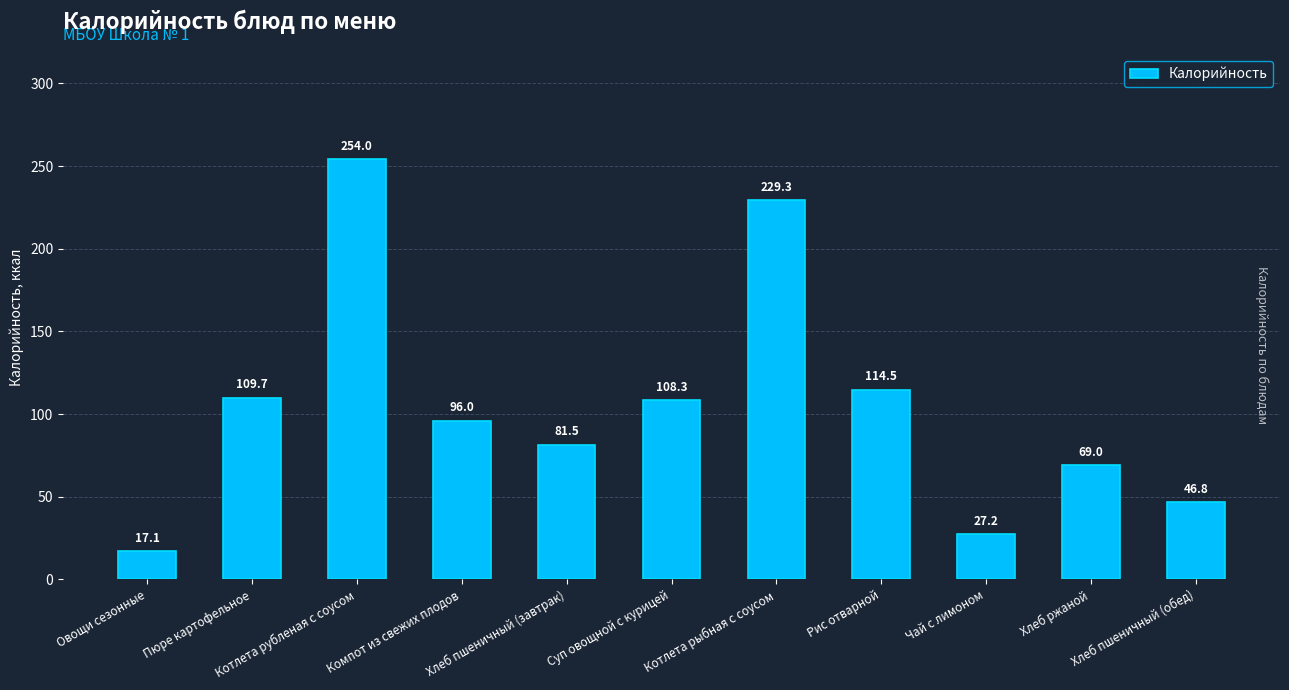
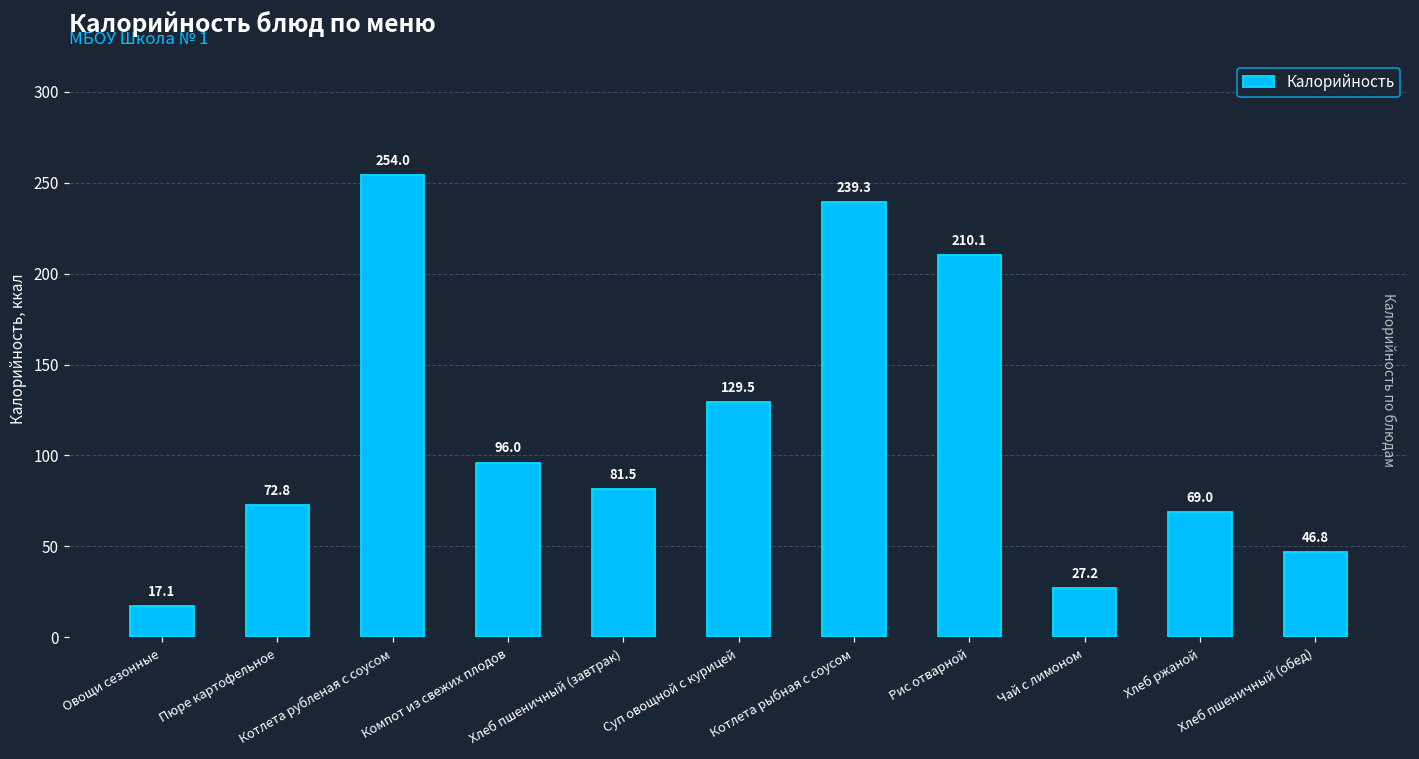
  {
    "Овощи сезонные": 17.1,
-   "Пюре картофельное": 109.7,
+   "Пюре картофельное": 72.8,
    "Котлета рубленая с соусом": 254.0,
    "Компот из свежих плодов": 96.0,
    "Хлеб пшеничный (завтрак)": 81.5,
-   "Суп овощной с курицей": 108.3,
-   "Котлета рыбная с соусом": 229.3,
-   "Рис отварной": 114.5,
+   "Суп овощной с курицей": 129.5,
+   "Котлета рыбная с соусом": 239.3,
+   "Рис отварной": 210.1,
    "Чай с лимоном": 27.2,
    "Хлеб ржаной": 69.0,
    "Хлеб пшеничный (обед)": 46.8
  }
